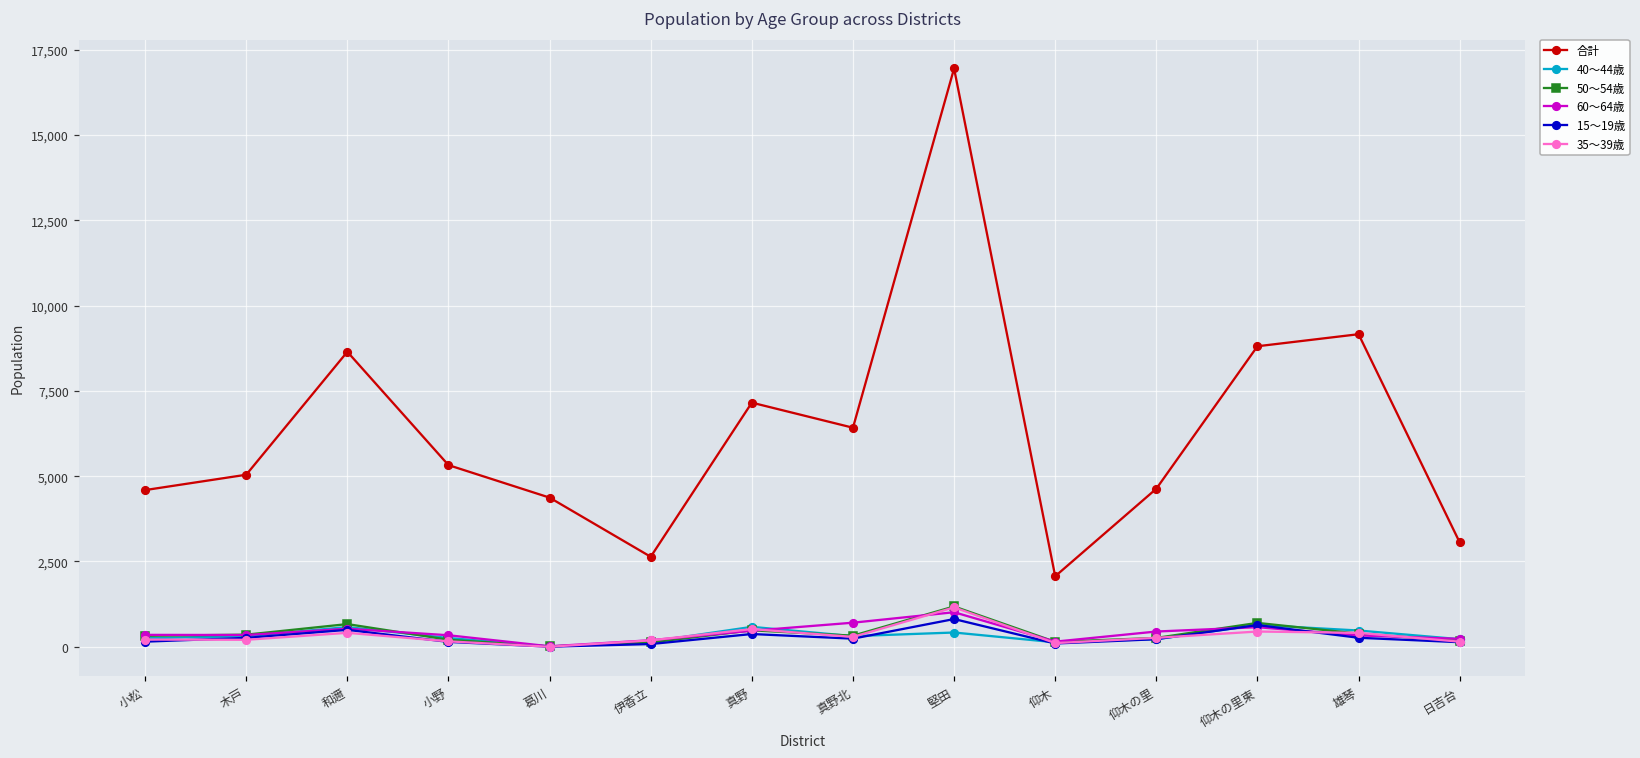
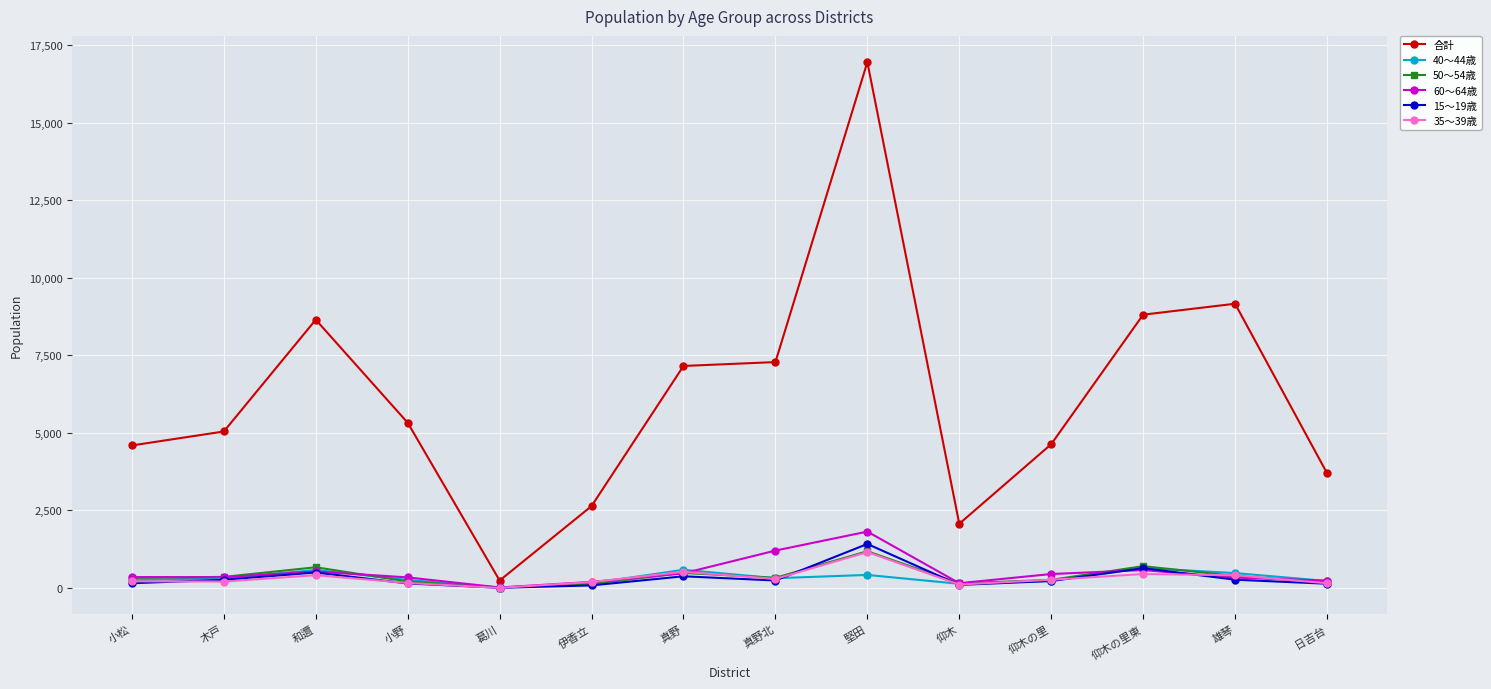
  {
    "合計": {
      "小松": "4,600",
      "木戸": "5,000",
      "和邇": "8,600",
      "小野": "5,300",
-     "葛川": "4,400",
+     "葛川": "200",
      "伊香立": "2,600",
      "真野": "7,200",
-     "真野北": "6,400",
+     "真野北": "7,300",
      "堅田": "17,000",
      "仰木": "2,100",
      "仰木の里": "4,600",
      "仰木の里東": "8,800",
      "雄琴": "9,200",
-     "日吉台": "3,100"
+     "日吉台": "3,700"
    },
    "40～44歳": {
      "堅田": "400"
    },
    "50～54歳": {
      "和邇": "700"
    },
    "60～64歳": {
-     "真野北": "700",
-     "堅田": "1,000",
+     "真野北": "1,200",
+     "堅田": "1,800",
      "仰木の里": "400"
    },
    "15～19歳": {
      "真野": "400",
-     "堅田": "800"
+     "堅田": "1,400"
    },
    "35～39歳": {
      "和邇": "400",
      "仰木の里東": "400"
    }
  }
